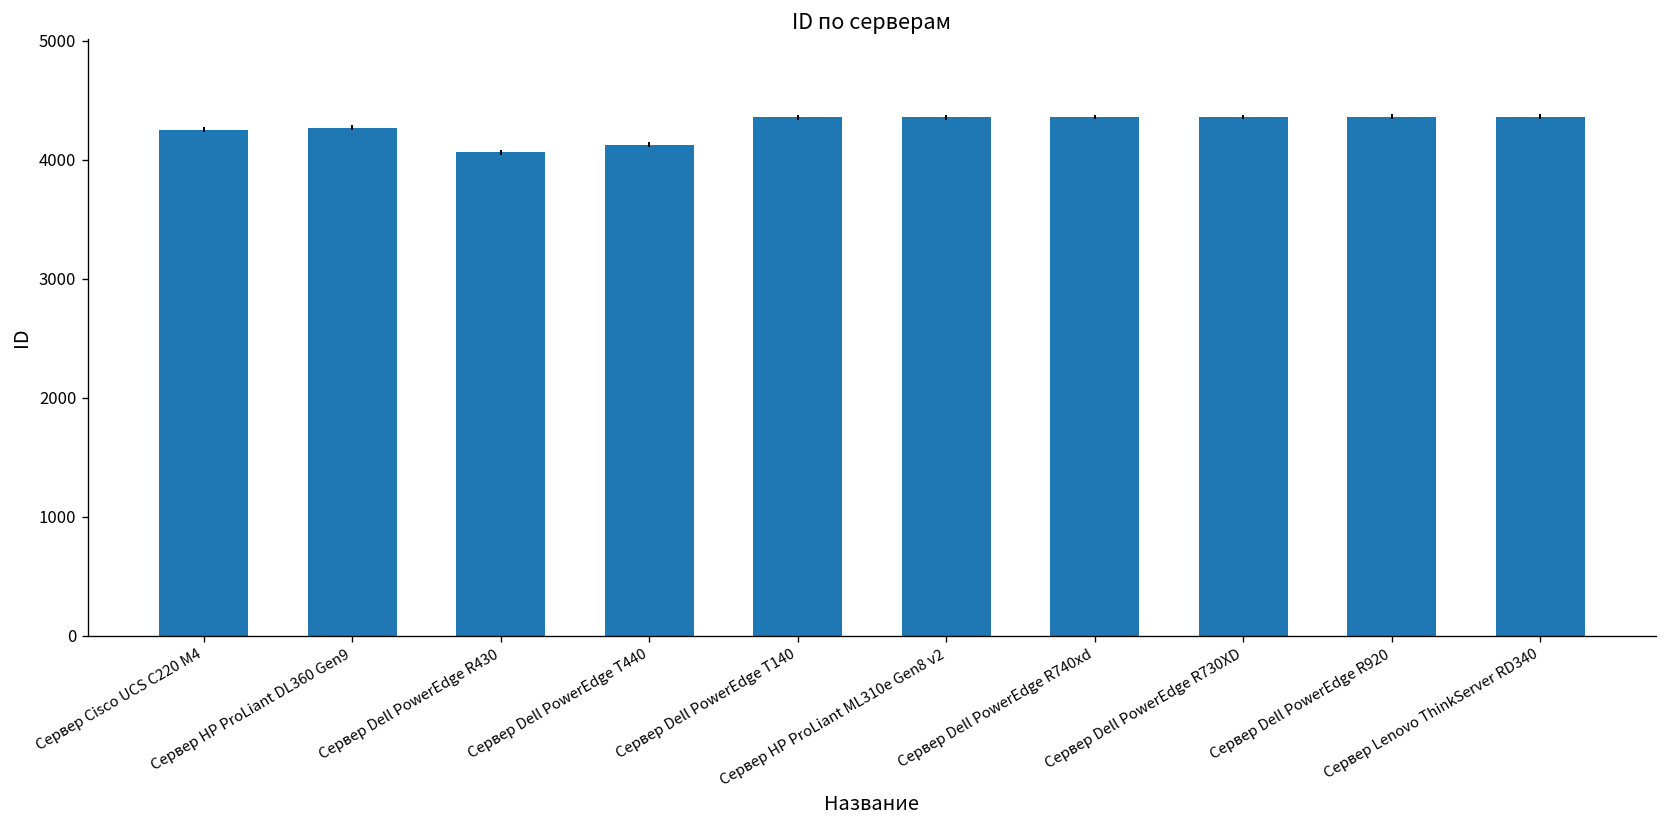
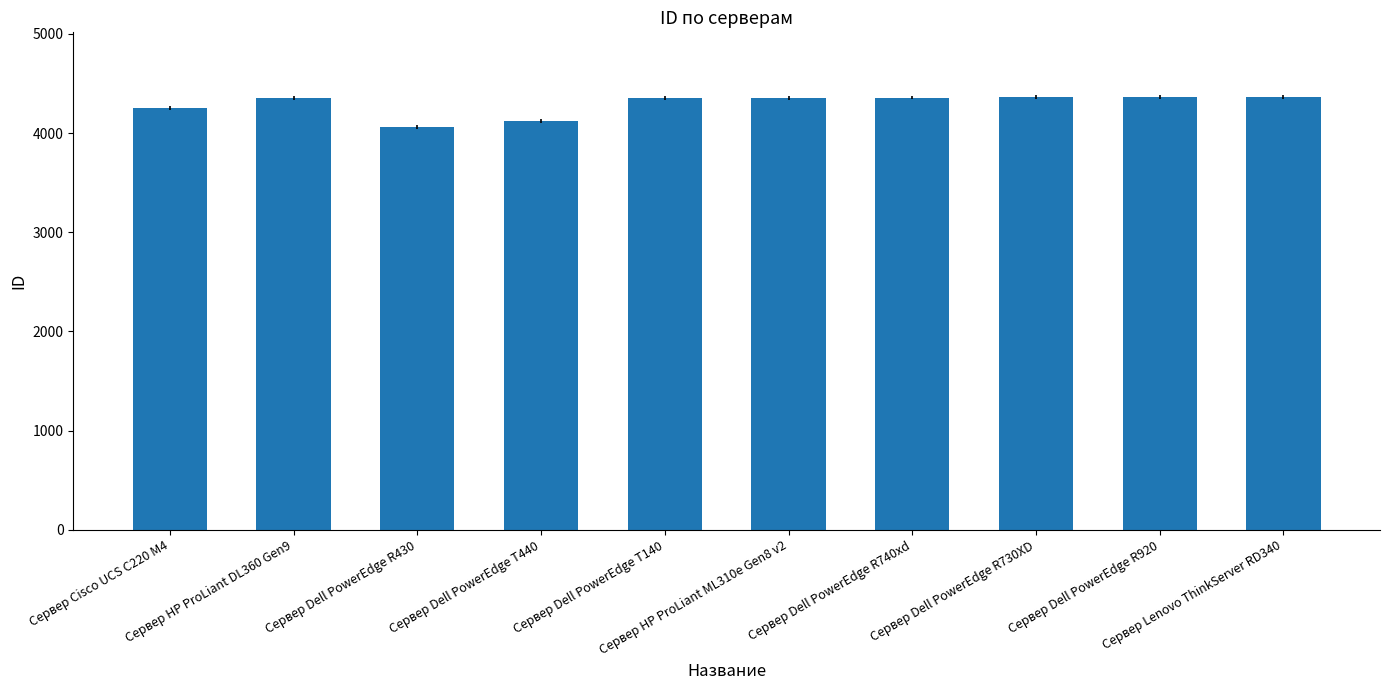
  {
    "Сервер Cisco UCS C220 M4": 4300,
-   "Сервер HP ProLiant DL360 Gen9": 4300,
+   "Сервер HP ProLiant DL360 Gen9": 4400,
    "Сервер Dell PowerEdge R430": 4100,
    "Сервер Dell PowerEdge T440": 4100,
    "Сервер Dell PowerEdge T140": 4400,
    "Сервер HP ProLiant ML310e Gen8 v2": 4400,
    "Сервер Dell PowerEdge R740xd": 4400,
    "Сервер Dell PowerEdge R730XD": 4400,
    "Сервер Dell PowerEdge R920": 4400,
    "Сервер Lenovo ThinkServer RD340": 4400
  }
